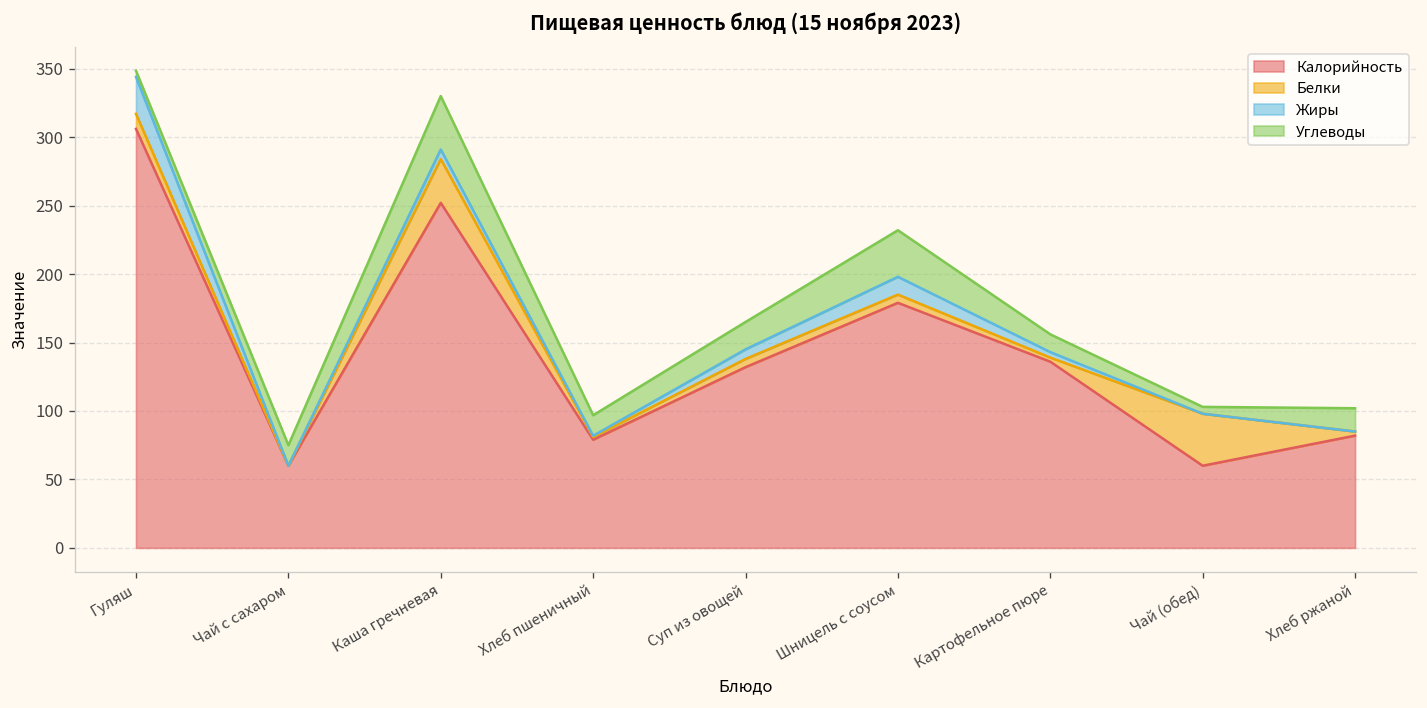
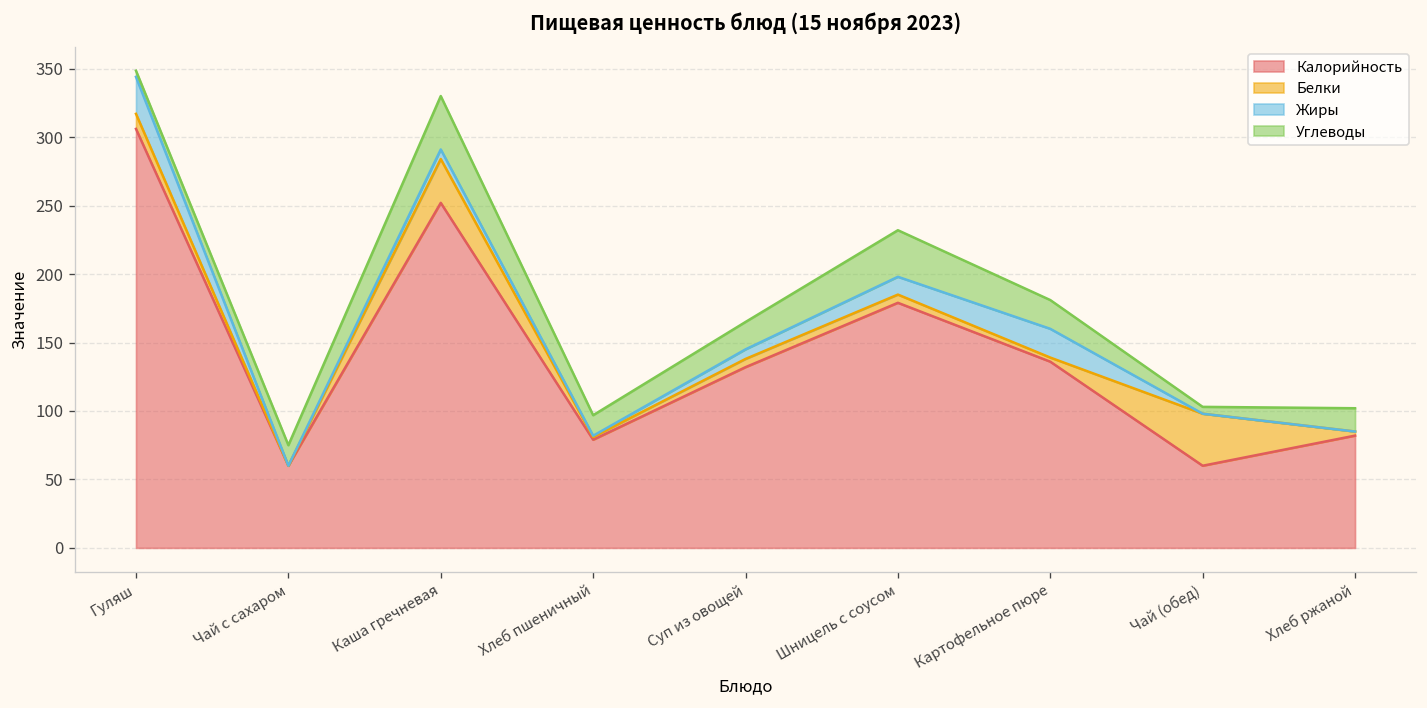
  {
    "Калорийность": {
      "Гуляш": 306,
      "Каша гречневая": 252,
      "Суп из овощей": 132,
      "Шницель с соусом": 179,
      "Картофельное пюре": 136,
      "Чай (обед)": 60,
      "Хлеб ржаной": 82
    },
    "Белки": {
      "Гуляш": 11,
      "Каша гречневая": 32,
      "Суп из овощей": 6,
      "Шницель с соусом": 6,
      "Картофельное пюре": 3
    },
    "Жиры": {
      "Гуляш": 27,
      "Каша гречневая": 7,
      "Суп из овощей": 7,
      "Шницель с соусом": 13,
-     "Картофельное пюре": 4
+     "Картофельное пюре": 21
    },
    "Углеводы": {
      "Гуляш": 5,
      "Чай с сахаром": 15,
      "Каша гречневая": 39,
      "Хлеб пшеничный": 15,
      "Суп из овощей": 20,
      "Шницель с соусом": 34,
-     "Картофельное пюре": 13,
+     "Картофельное пюре": 21,
      "Чай (обед)": 5,
      "Хлеб ржаной": 17
    }
  }
